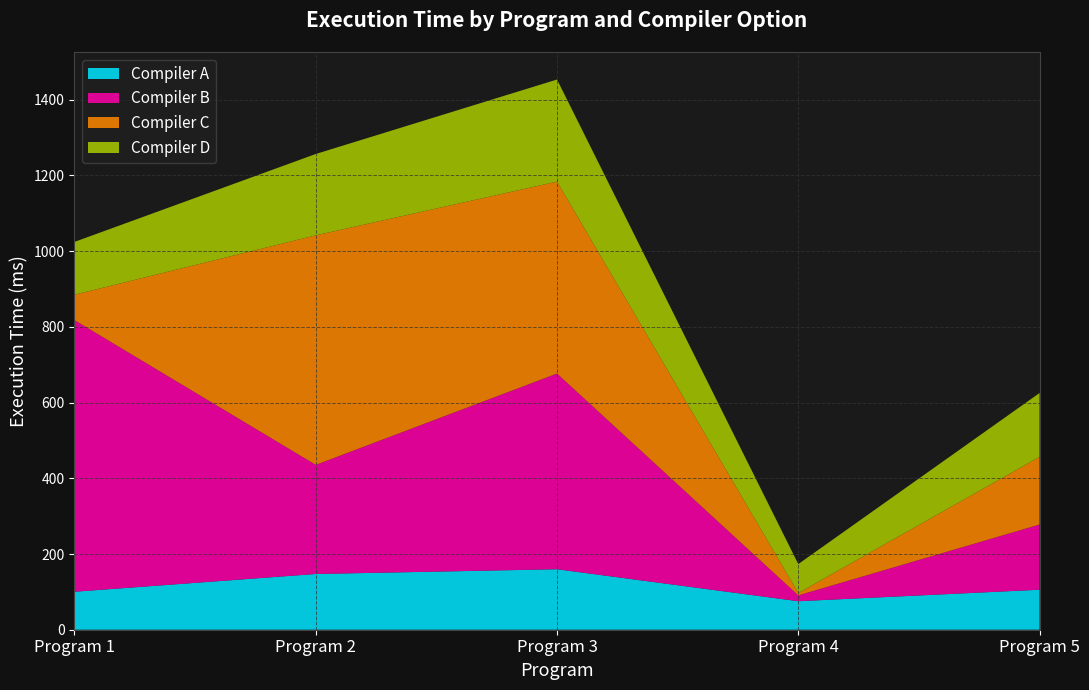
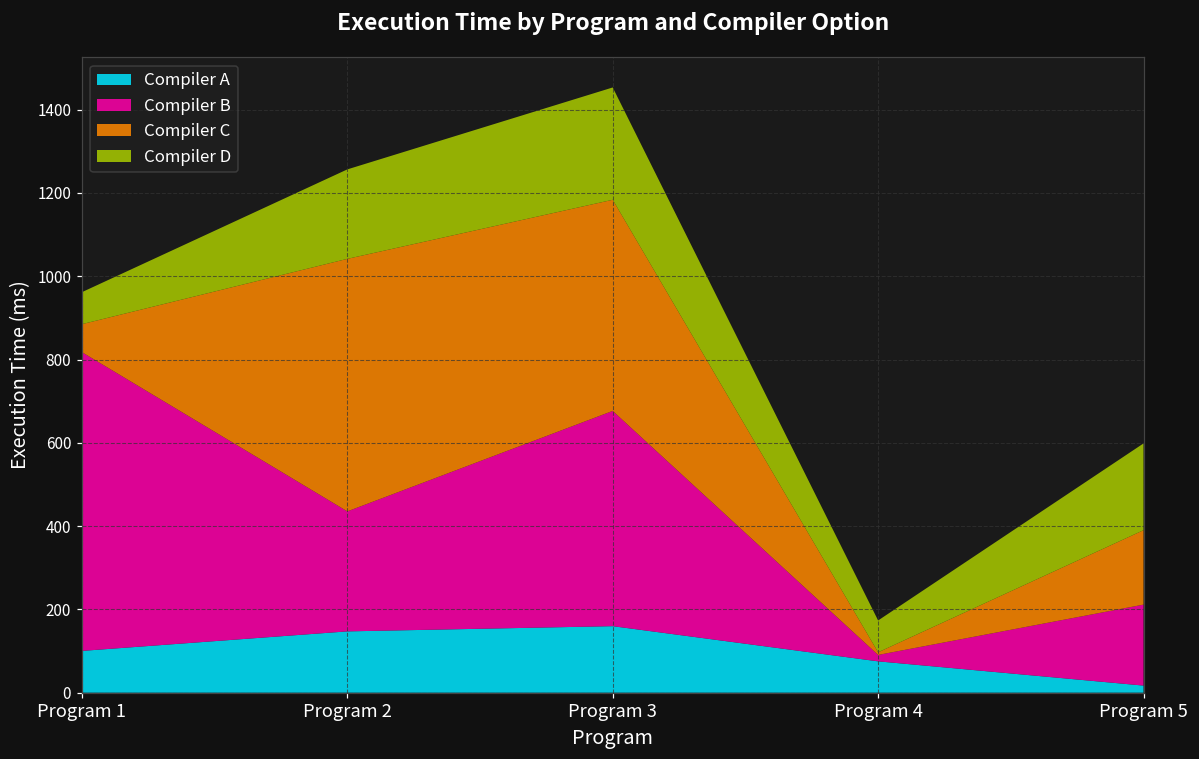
  {
    "Compiler A": {
      "Program 1": 100,
      "Program 2": 150,
      "Program 3": 160,
      "Program 4": 80,
-     "Program 5": 110
+     "Program 5": 20
    },
    "Compiler B": {
      "Program 1": 720,
      "Program 2": 290,
      "Program 3": 520,
-     "Program 5": 170
+     "Program 5": 190
    },
    "Compiler C": {
      "Program 1": 70,
      "Program 2": 610,
      "Program 3": 510,
      "Program 5": 180
    },
    "Compiler D": {
-     "Program 1": 140,
+     "Program 1": 80,
      "Program 2": 210,
      "Program 3": 270,
      "Program 4": 80,
-     "Program 5": 170
+     "Program 5": 210
    }
  }
